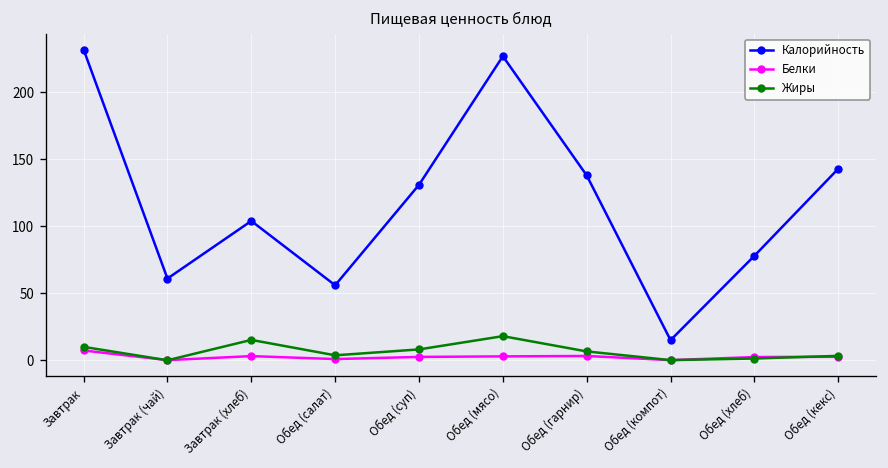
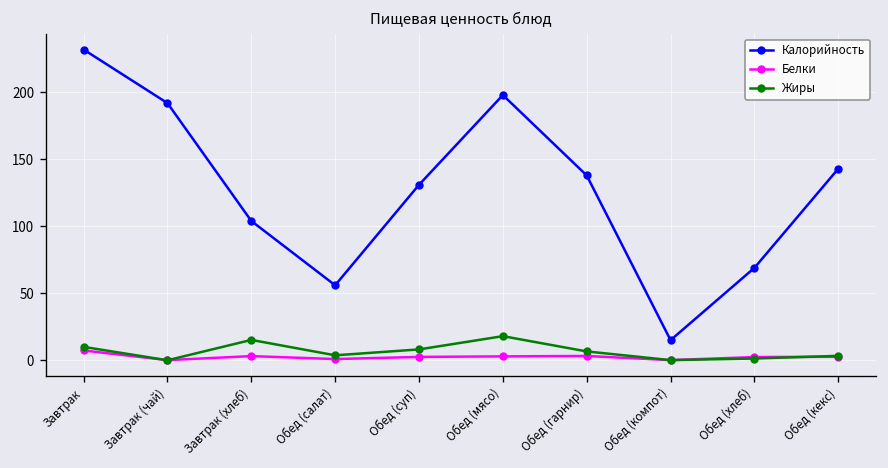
  {
    "Калорийность": {
      "Завтрак": 232,
-     "Завтрак (чай)": 61,
+     "Завтрак (чай)": 192,
      "Завтрак (хлеб)": 104,
      "Обед (салат)": 56,
      "Обед (суп)": 131,
-     "Обед (мясо)": 227,
+     "Обед (мясо)": 198,
      "Обед (гарнир)": 138,
      "Обед (компот)": 15,
-     "Обед (хлеб)": 78,
+     "Обед (хлеб)": 69,
      "Обед (кекс)": 143
    },
    "Белки": {
      "Завтрак": 7,
      "Завтрак (хлеб)": 3,
      "Обед (салат)": 1,
      "Обед (суп)": 3,
      "Обед (мясо)": 3,
      "Обед (гарнир)": 3
    },
    "Жиры": {
      "Завтрак": 10,
      "Завтрак (хлеб)": 15,
      "Обед (салат)": 4,
      "Обед (суп)": 8,
      "Обед (мясо)": 18,
      "Обед (гарнир)": 7
    }
  }
